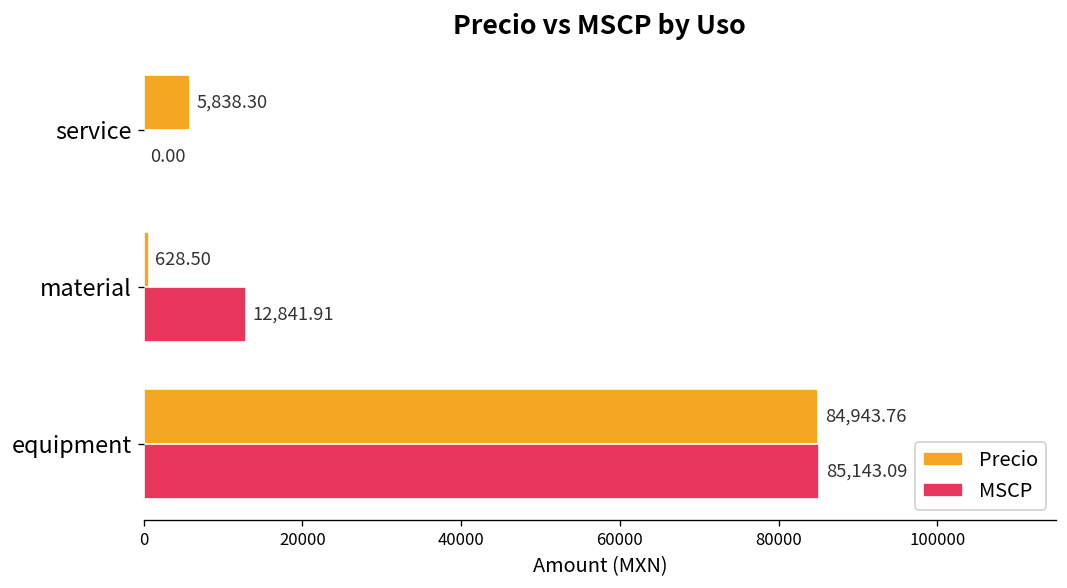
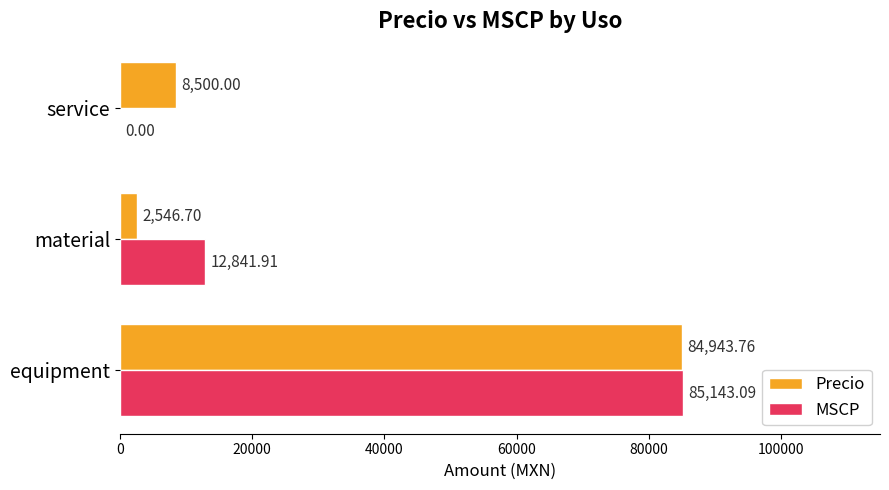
  {
    "Precio": {
-     "service": "5,838.30",
-     "material": "628.50",
+     "service": "8,500.00",
+     "material": "2,546.70",
      "equipment": "84,943.76"
    },
    "MSCP": {
      "service": "0.00",
      "material": "12,841.91",
      "equipment": "85,143.09"
    }
  }
